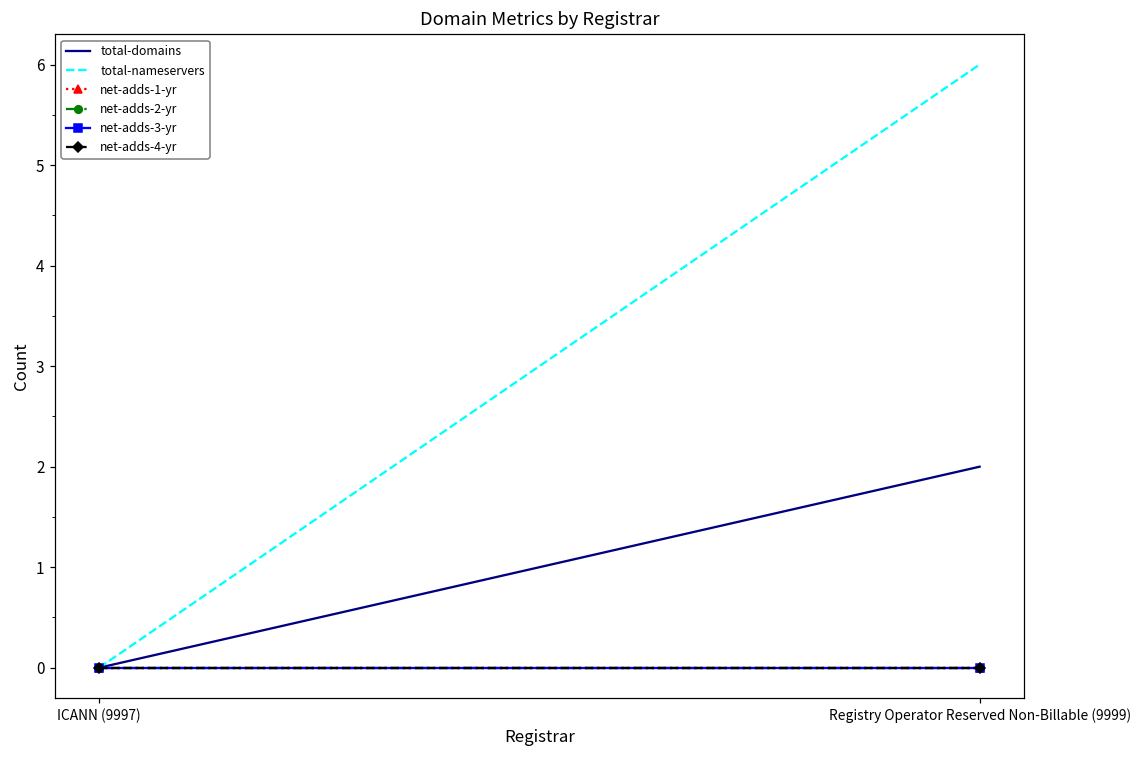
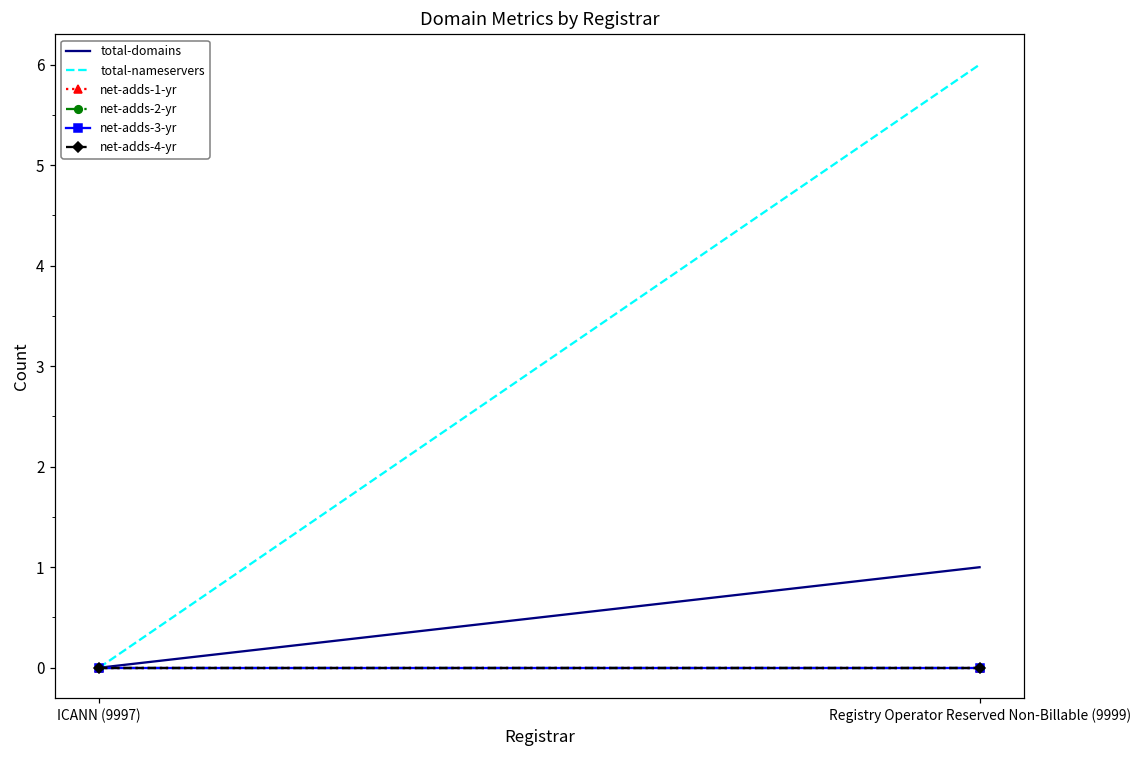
  {
    "total-domains": {
-     "Registry Operator Reserved Non-Billable (9999)": 2
+     "Registry Operator Reserved Non-Billable (9999)": 1
    },
    "total-nameservers": {
      "Registry Operator Reserved Non-Billable (9999)": 6
    },
    "net-adds-4-yr": {
      "Registry Operator Reserved Non-Billable (9999)": 0
    }
  }
